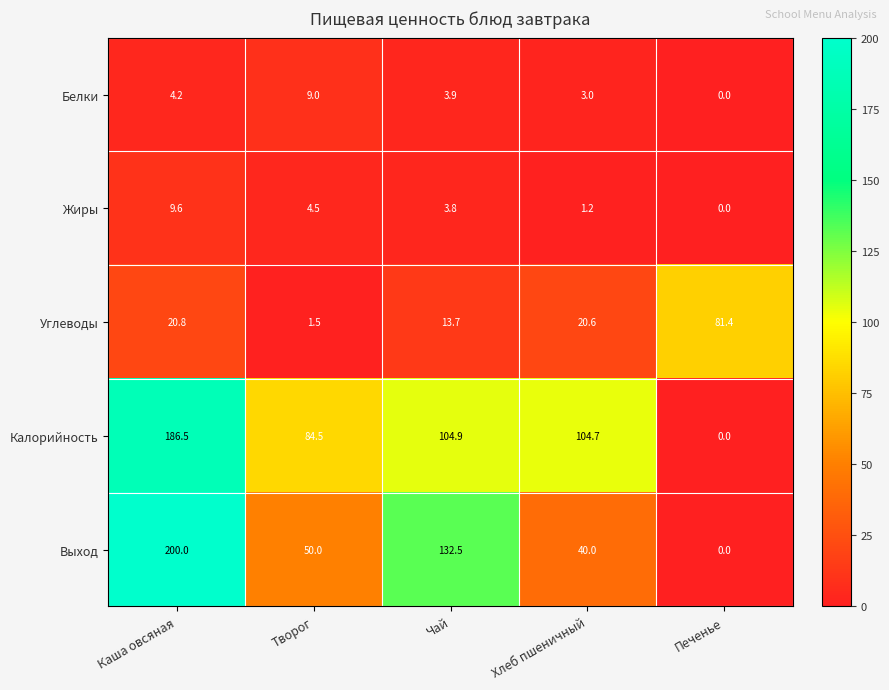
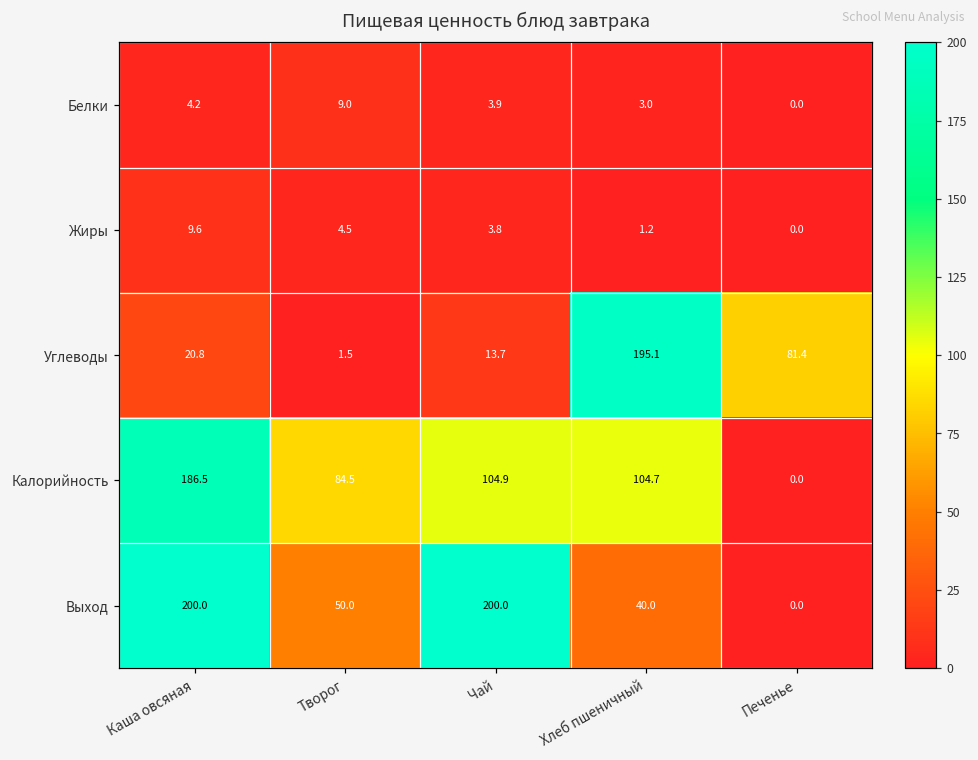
  {
    "Белки": {
      "Каша овсяная": 4.2,
      "Творог": 9.0,
      "Чай": 3.9,
      "Хлеб пшеничный": 3.0,
      "Печенье": 0.0
    },
    "Жиры": {
      "Каша овсяная": 9.6,
      "Творог": 4.5,
      "Чай": 3.8,
      "Хлеб пшеничный": 1.2,
      "Печенье": 0.0
    },
    "Углеводы": {
      "Каша овсяная": 20.8,
      "Творог": 1.5,
      "Чай": 13.7,
-     "Хлеб пшеничный": 20.6,
+     "Хлеб пшеничный": 195.1,
      "Печенье": 81.4
    },
    "Калорийность": {
      "Каша овсяная": 186.5,
      "Творог": 84.5,
      "Чай": 104.9,
      "Хлеб пшеничный": 104.7,
      "Печенье": 0.0
    },
    "Выход": {
      "Каша овсяная": 200.0,
      "Творог": 50.0,
-     "Чай": 132.5,
+     "Чай": 200.0,
      "Хлеб пшеничный": 40.0,
      "Печенье": 0.0
    }
  }
